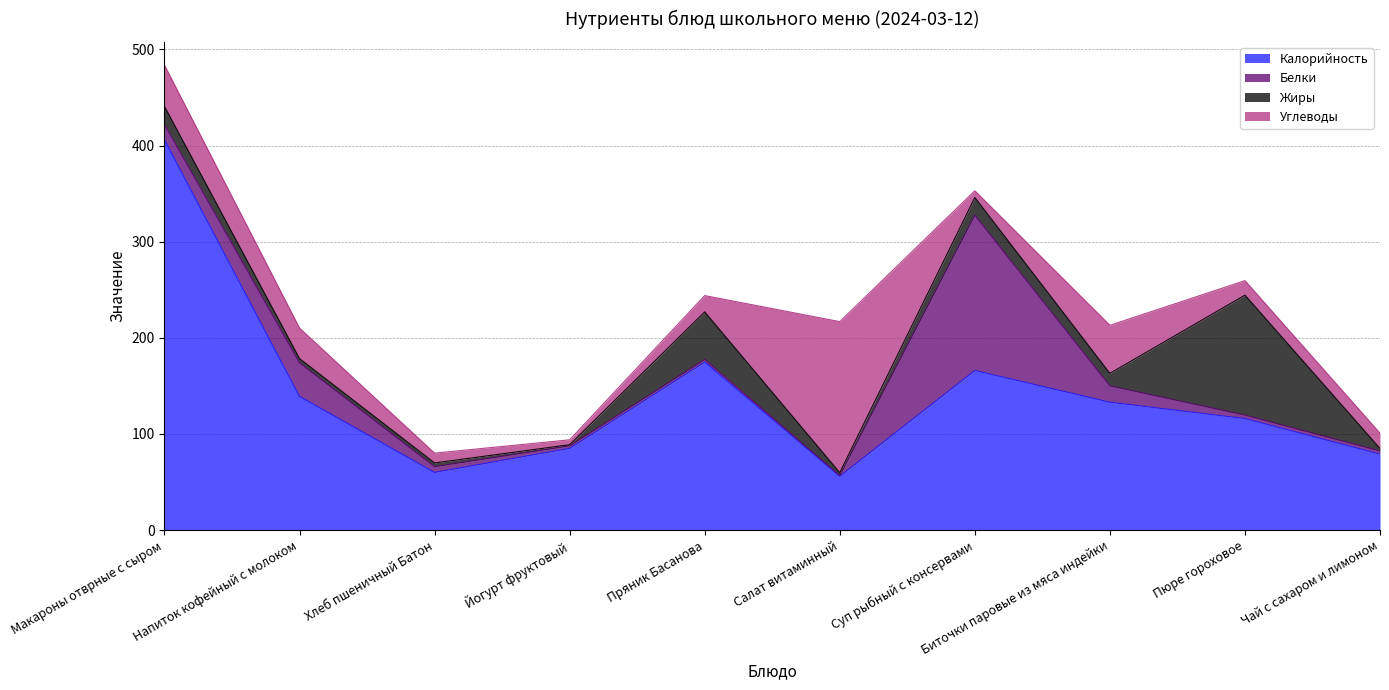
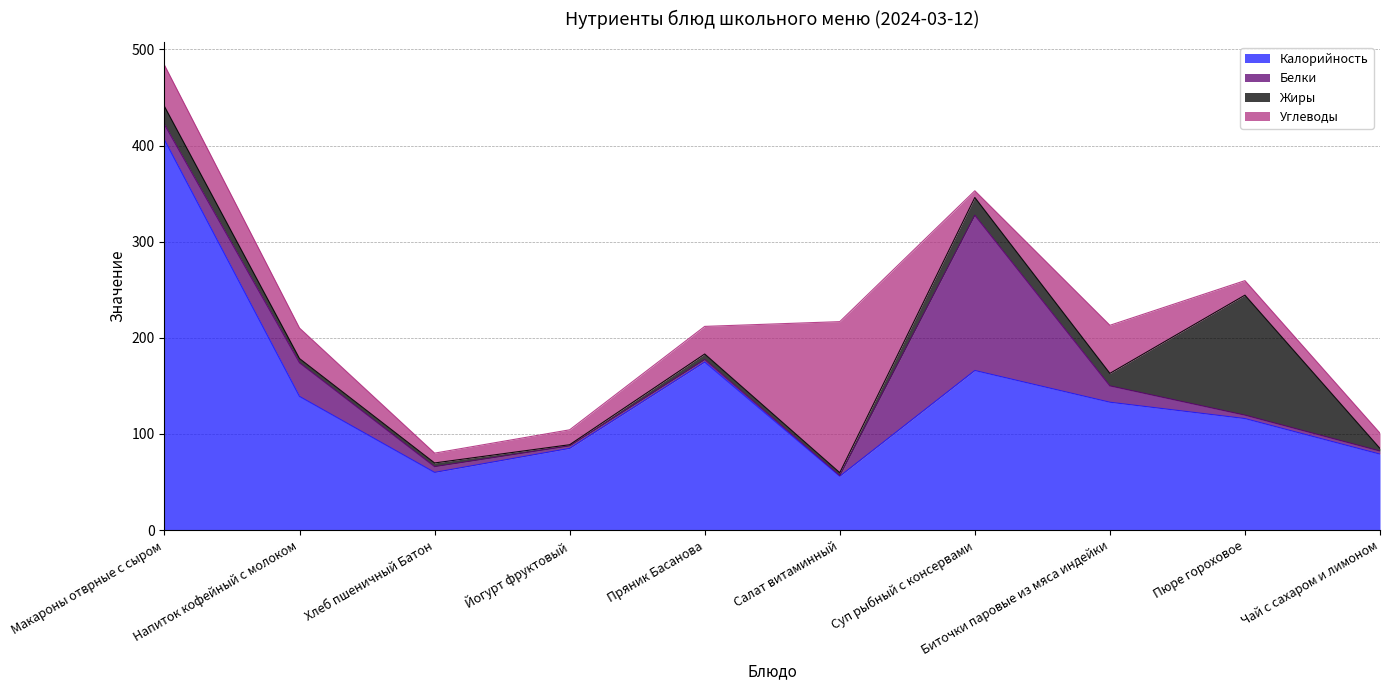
  {
    "Калорийность": {
      "Макароны отврные с сыром": 410,
      "Напиток кофейный с молоком": 140,
      "Хлеб пшеничный Батон": 60,
      "Суп рыбный с консервами": 170,
      "Биточки паровые из мяса индейки": 130,
      "Пюре гороховое": 120,
      "Чай с сахаром и лимоном": 80
    },
    "Белки": {
      "Макароны отврные с сыром": 20,
      "Напиток кофейный с молоком": 40,
      "Хлеб пшеничный Батон": 10,
      "Суп рыбный с консервами": 160,
      "Биточки паровые из мяса индейки": 20,
      "Пюре гороховое": 0,
      "Чай с сахаром и лимоном": 0
    },
    "Жиры": {
      "Макароны отврные с сыром": 20,
      "Напиток кофейный с молоком": 0,
      "Хлеб пшеничный Батон": 0,
-     "Пряник Басанова": 50,
+     "Пряник Басанова": 10,
      "Салат витаминный": 0,
      "Суп рыбный с консервами": 20,
      "Биточки паровые из мяса индейки": 10,
      "Пюре гороховое": 120,
      "Чай с сахаром и лимоном": 0
    },
    "Углеводы": {
      "Макароны отврные с сыром": 40,
      "Напиток кофейный с молоком": 30,
      "Хлеб пшеничный Батон": 10,
-     "Йогурт фруктовый": 10,
-     "Пряник Басанова": 20,
+     "Йогурт фруктовый": 20,
+     "Пряник Басанова": 30,
      "Салат витаминный": 160,
      "Суп рыбный с консервами": 10,
      "Биточки паровые из мяса индейки": 50,
      "Пюре гороховое": 20,
      "Чай с сахаром и лимоном": 20
    }
  }
